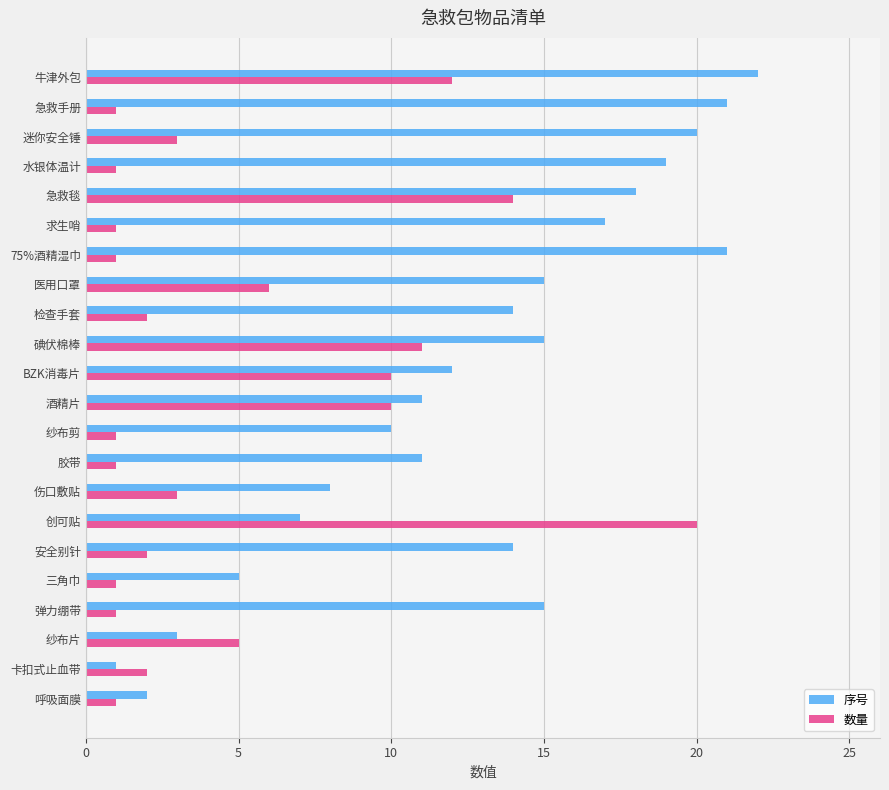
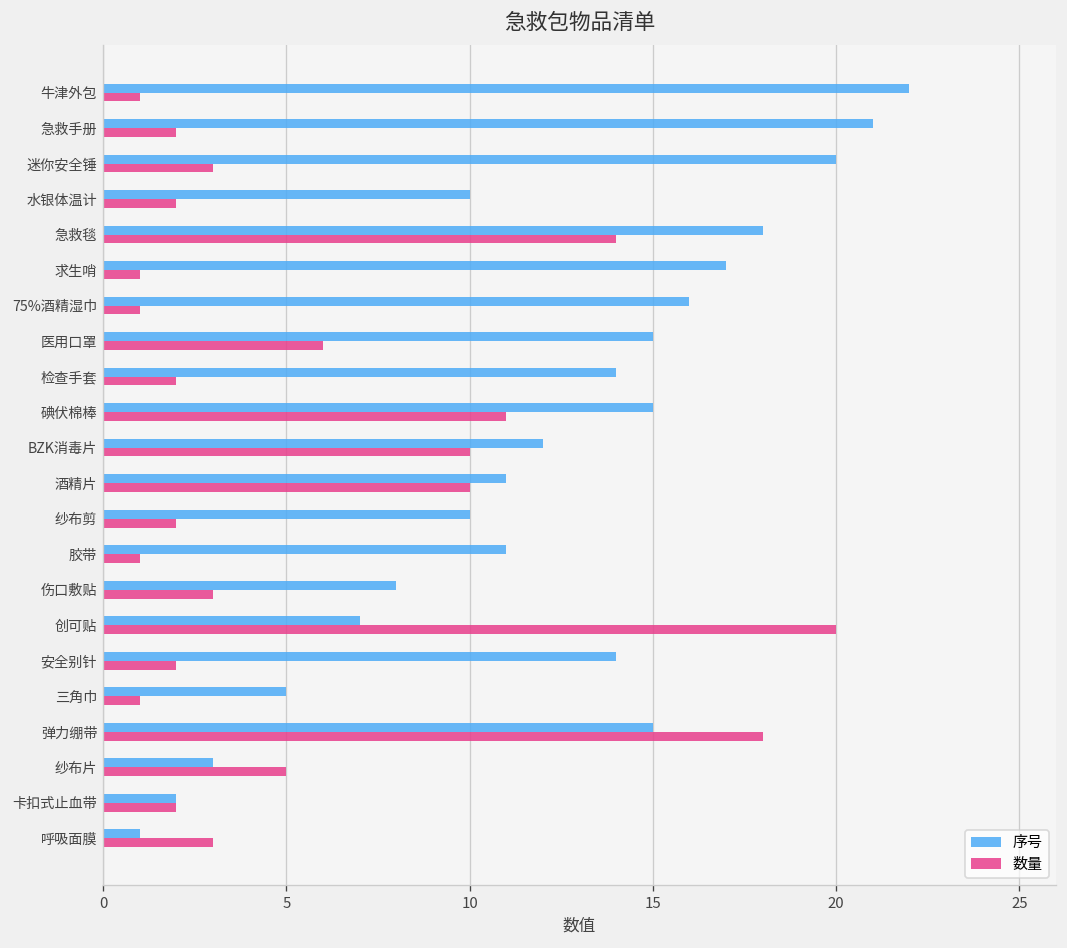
  {
    "序号": {
      "牛津外包": 22,
      "急救手册": 21,
      "迷你安全锤": 20,
-     "水银体温计": 19,
+     "水银体温计": 10,
      "急救毯": 18,
      "求生哨": 17,
-     "75%酒精湿巾": 21,
+     "75%酒精湿巾": 16,
      "医用口罩": 15,
      "检查手套": 14,
      "碘伏棉棒": 15,
      "BZK消毒片": 12,
      "酒精片": 11,
      "纱布剪": 10,
      "胶带": 11,
      "伤口敷贴": 8,
      "创可贴": 7,
      "安全别针": 14,
      "三角巾": 5,
      "弹力绷带": 15,
      "纱布片": 3,
-     "卡扣式止血带": 1,
-     "呼吸面膜": 2
+     "卡扣式止血带": 2,
+     "呼吸面膜": 1
    },
    "数量": {
-     "牛津外包": 12,
-     "急救手册": 1,
+     "牛津外包": 1,
+     "急救手册": 2,
      "迷你安全锤": 3,
-     "水银体温计": 1,
+     "水银体温计": 2,
      "急救毯": 14,
      "求生哨": 1,
      "75%酒精湿巾": 1,
      "医用口罩": 6,
      "检查手套": 2,
      "碘伏棉棒": 11,
      "BZK消毒片": 10,
      "酒精片": 10,
-     "纱布剪": 1,
+     "纱布剪": 2,
      "胶带": 1,
      "伤口敷贴": 3,
      "创可贴": 20,
      "安全别针": 2,
      "三角巾": 1,
-     "弹力绷带": 1,
+     "弹力绷带": 18,
      "纱布片": 5,
      "卡扣式止血带": 2,
-     "呼吸面膜": 1
+     "呼吸面膜": 3
    }
  }
